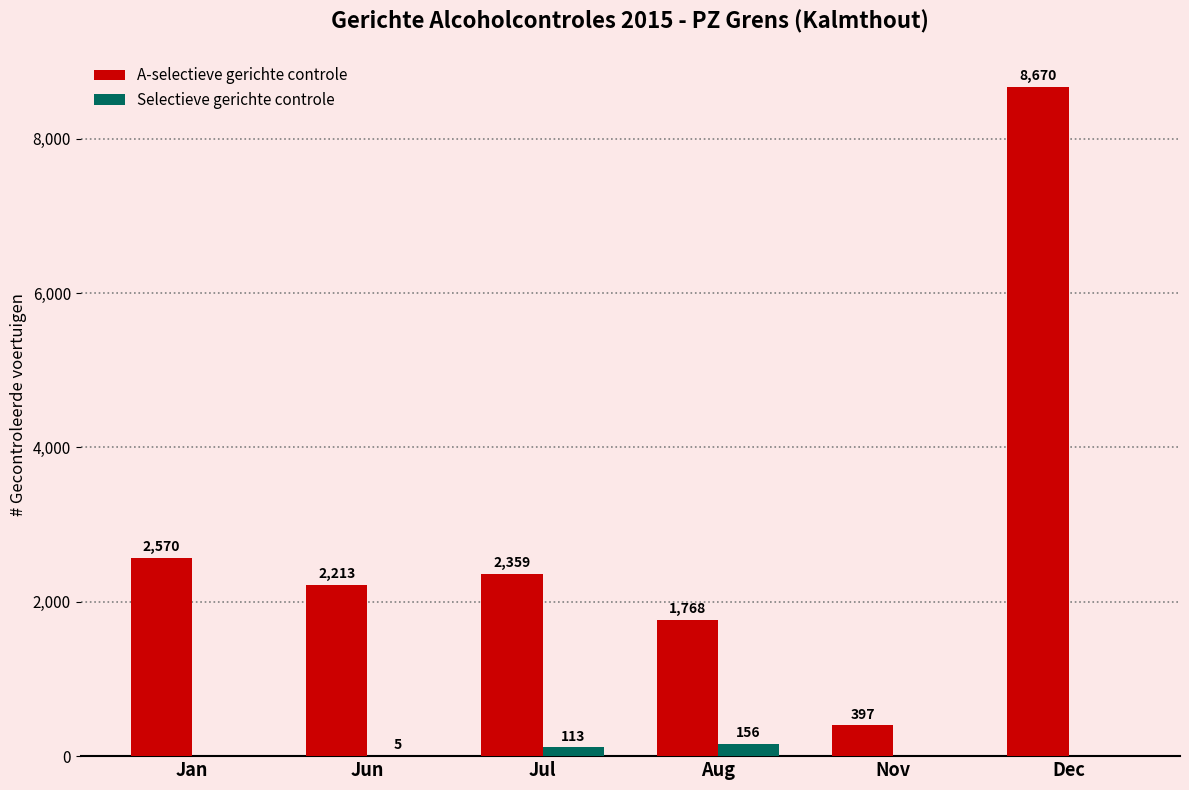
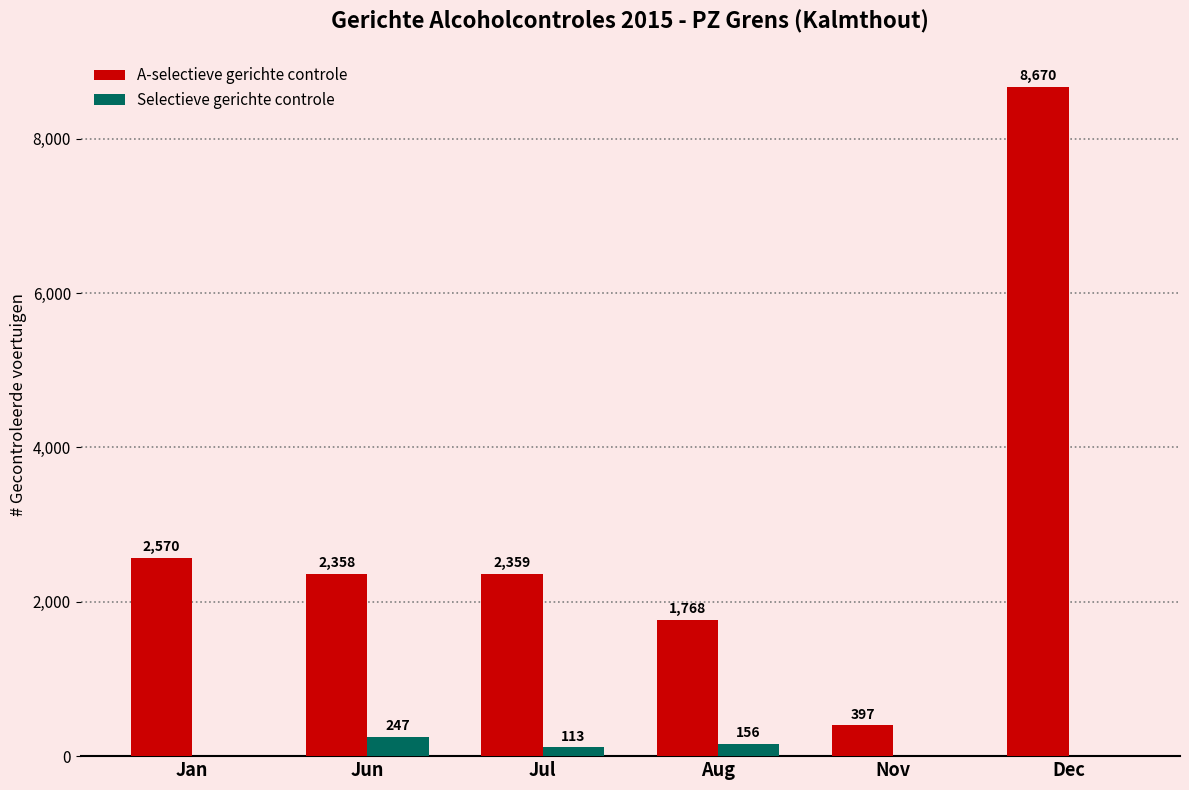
  {
    "A-selectieve gerichte controle": {
      "Jan": "2,570",
-     "Jun": "2,213",
+     "Jun": "2,358",
      "Jul": "2,359",
      "Aug": "1,768",
      "Nov": "397",
      "Dec": "8,670"
    },
    "Selectieve gerichte controle": {
-     "Jun": "5",
+     "Jun": "247",
      "Jul": "113",
      "Aug": "156"
    }
  }
